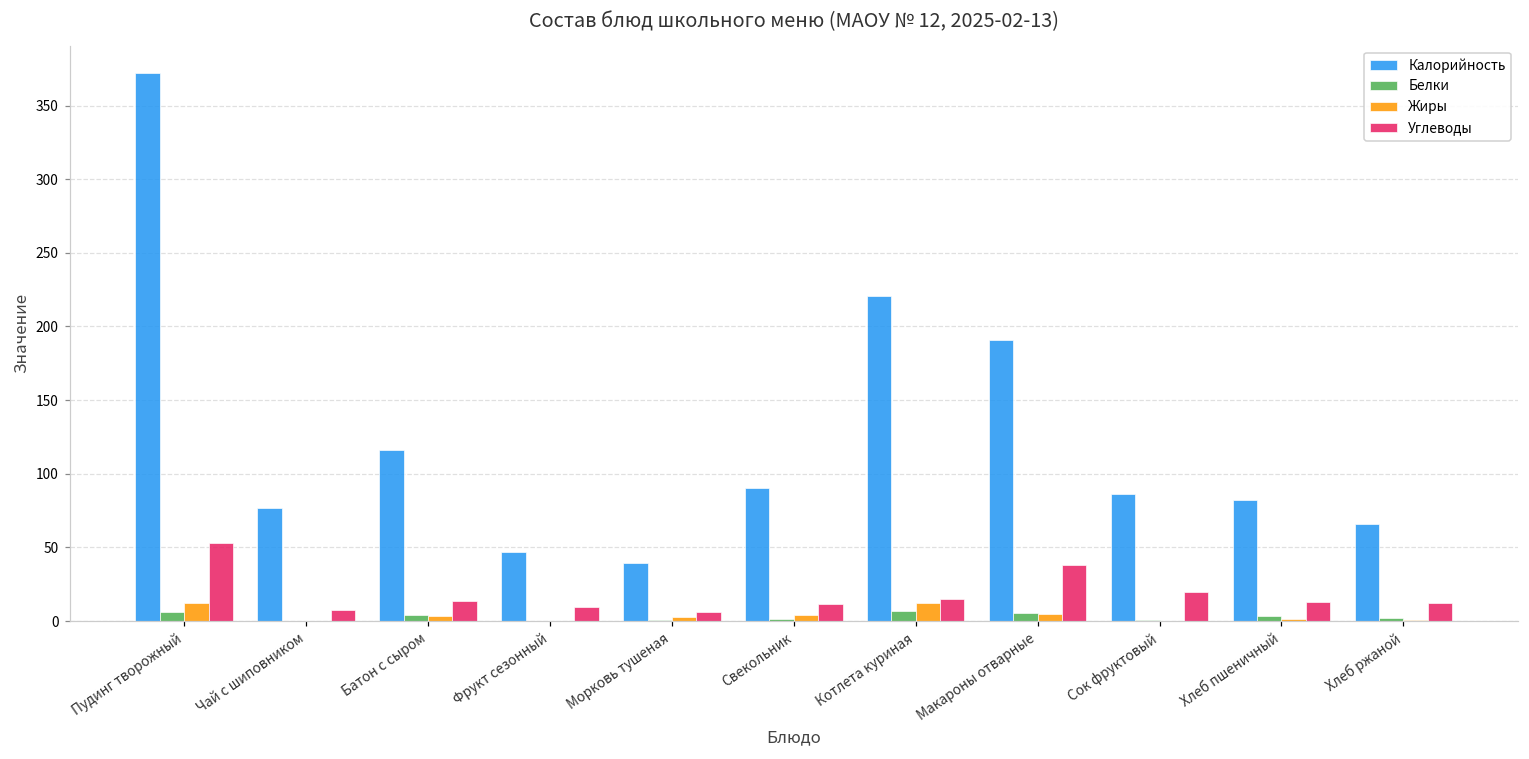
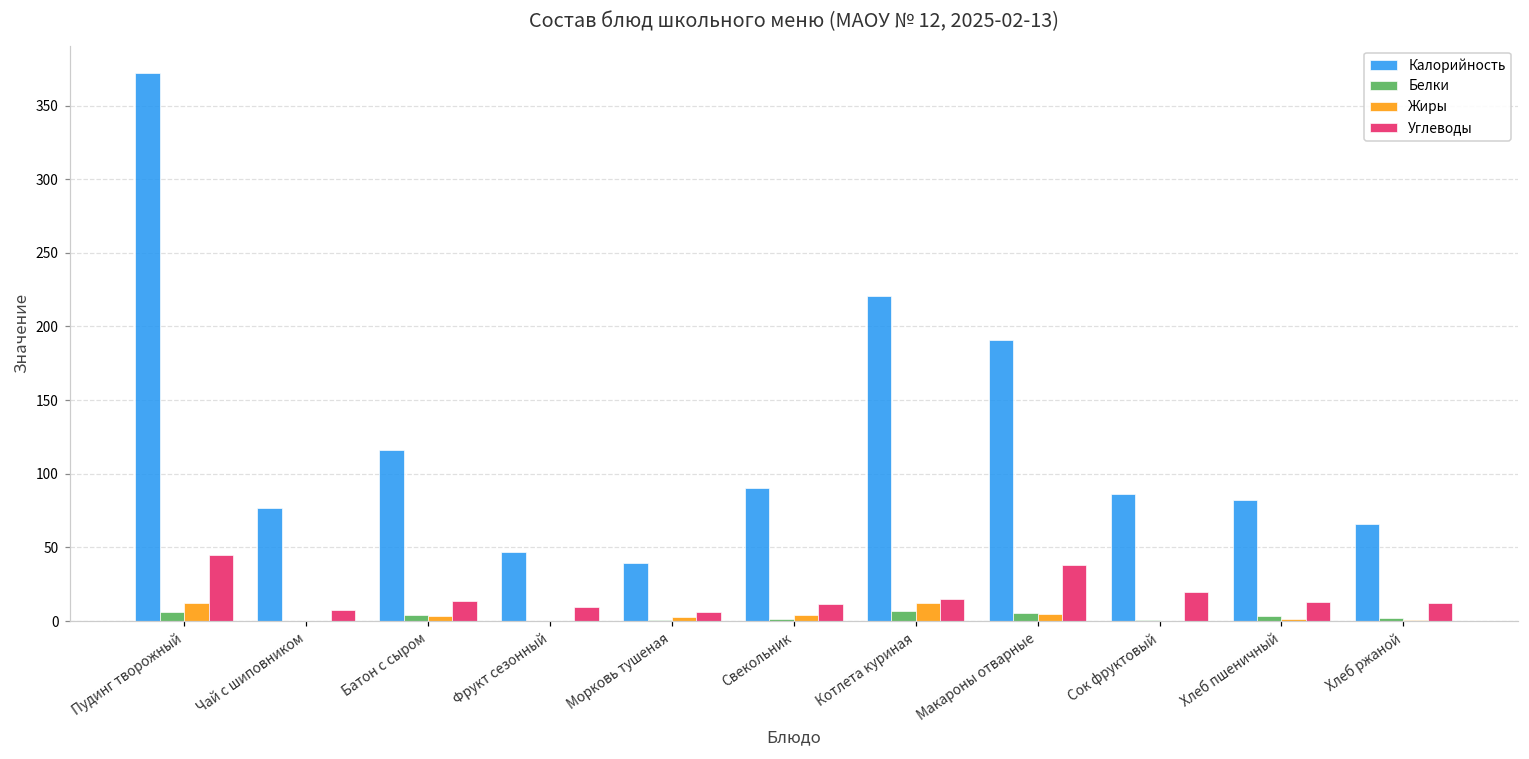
  {
    "Калорийность": {
      "Пудинг творожный": 372,
      "Чай с шиповником": 77,
      "Батон с сыром": 116,
      "Фрукт сезонный": 47,
      "Морковь тушеная": 40,
      "Свекольник": 90,
      "Котлета куриная": 221,
      "Макароны отварные": 191,
      "Сок фруктовый": 86,
      "Хлеб пшеничный": 82,
      "Хлеб ржаной": 66
    },
    "Белки": {
      "Пудинг творожный": 6,
      "Батон с сыром": 4,
      "Котлета куриная": 7,
      "Макароны отварные": 6,
      "Хлеб пшеничный": 3,
      "Хлеб ржаной": 2
    },
    "Жиры": {
      "Пудинг творожный": 13,
      "Батон с сыром": 4,
      "Морковь тушеная": 3,
      "Свекольник": 4,
      "Котлета куриная": 12,
      "Макароны отварные": 5
    },
    "Углеводы": {
-     "Пудинг творожный": 53,
+     "Пудинг творожный": 45,
      "Чай с шиповником": 8,
      "Батон с сыром": 14,
      "Фрукт сезонный": 10,
      "Морковь тушеная": 6,
      "Свекольник": 12,
      "Котлета куриная": 15,
      "Макароны отварные": 38,
      "Сок фруктовый": 20,
      "Хлеб пшеничный": 13,
      "Хлеб ржаной": 12
    }
  }
